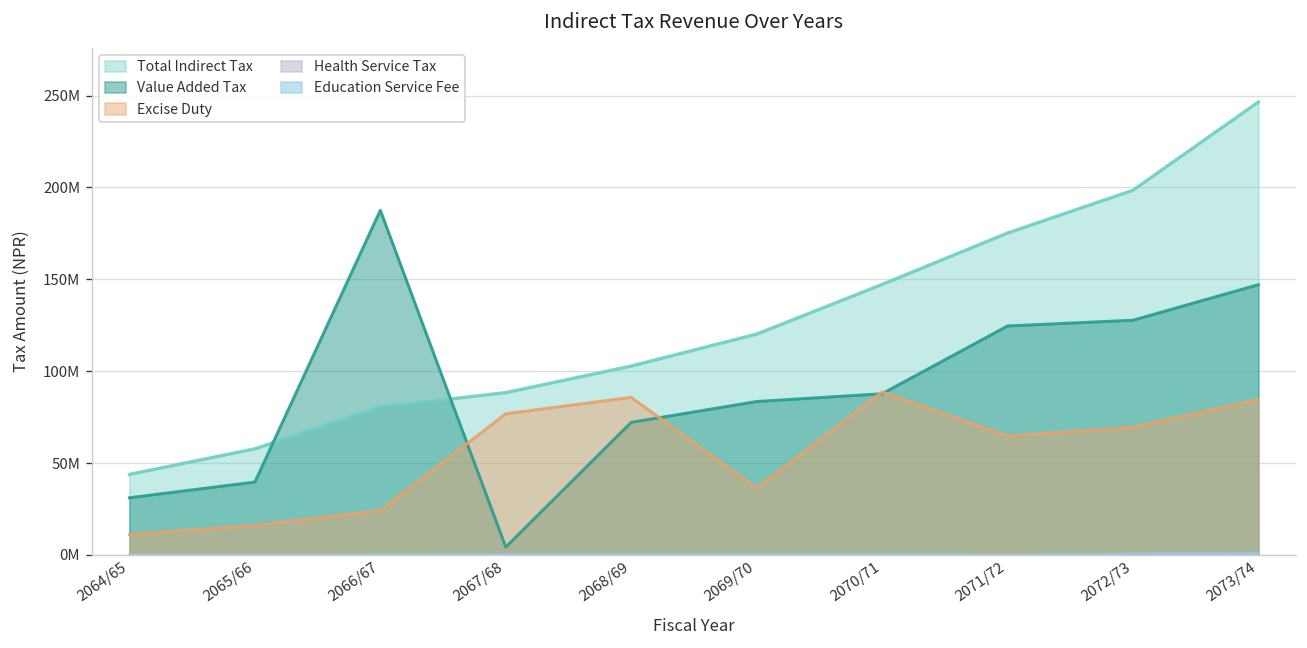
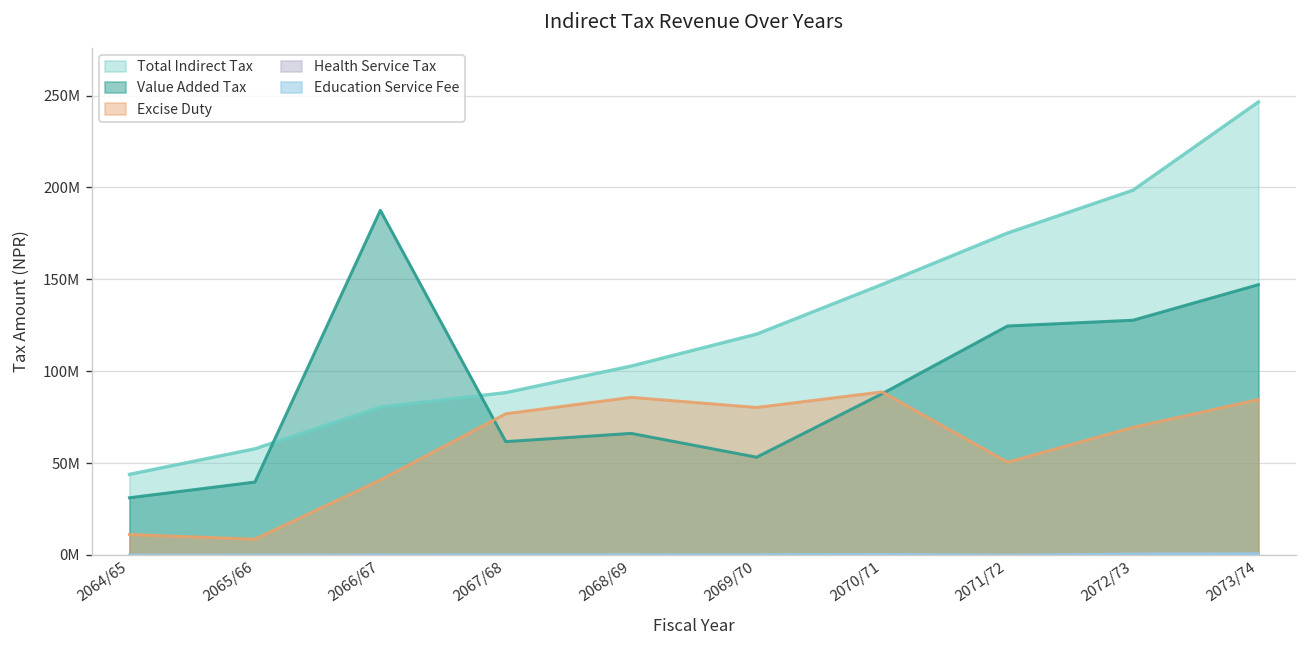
  {
    "Value Added Tax": {
      "2064/65": 31000000,
      "2065/66": 40000000,
      "2066/67": 188000000,
-     "2067/68": 4000000,
-     "2068/69": 72000000,
-     "2069/70": 84000000,
+     "2067/68": 62000000,
+     "2068/69": 66000000,
+     "2069/70": 53000000,
      "2071/72": 125000000,
      "2072/73": 128000000,
      "2073/74": 147000000
    },
    "Excise Duty": {
      "2064/65": 11000000,
-     "2065/66": 16000000,
-     "2066/67": 24000000,
+     "2065/66": 9000000,
+     "2066/67": 41000000,
      "2067/68": 77000000,
      "2068/69": 86000000,
-     "2069/70": 36000000,
-     "2071/72": 65000000,
+     "2069/70": 80000000,
+     "2071/72": 51000000,
      "2072/73": 69000000,
      "2073/74": 85000000
    }
  }
